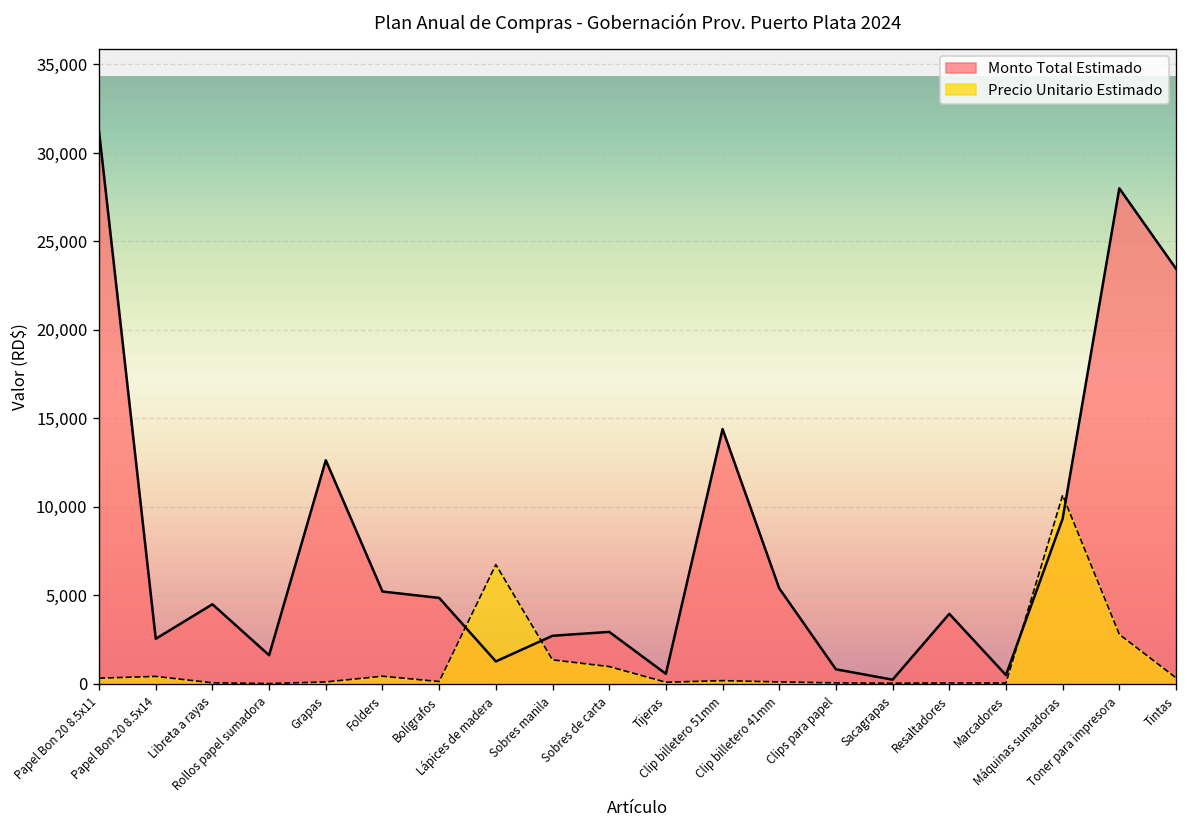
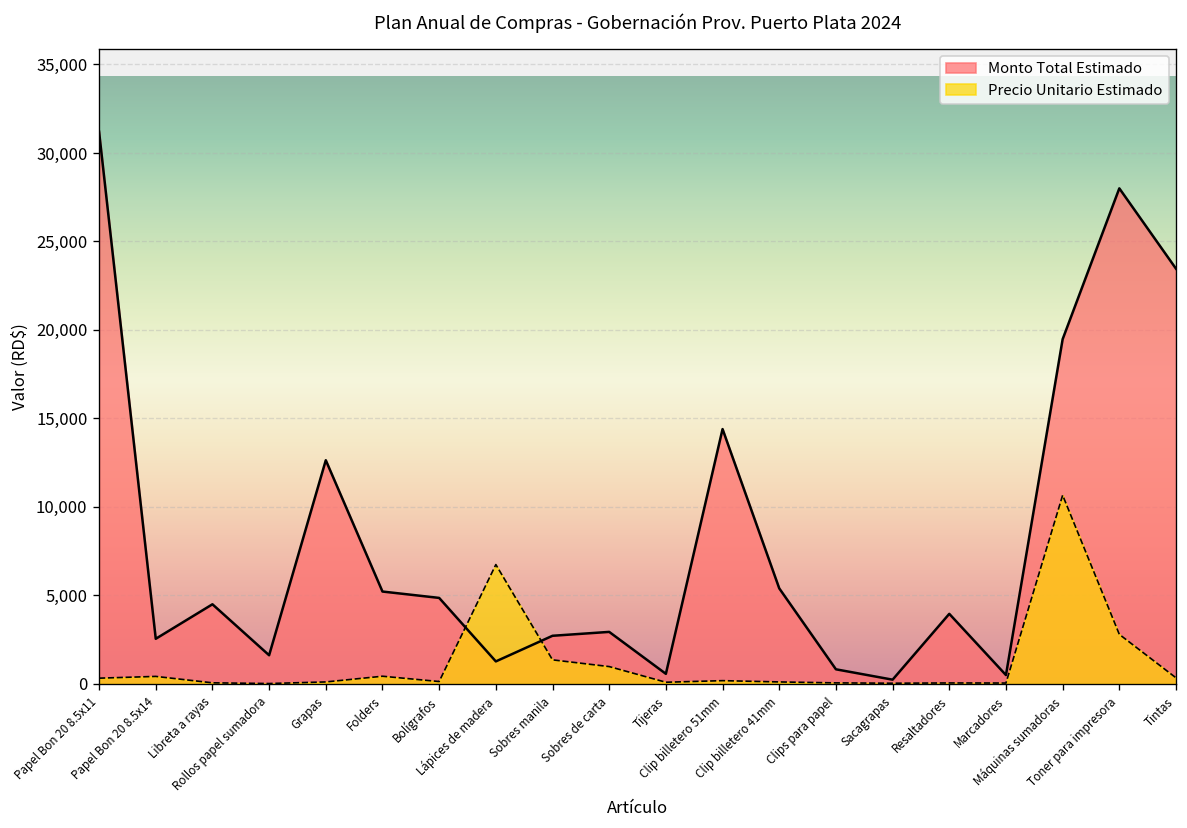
  {
    "Monto Total Estimado": {
      "Papel Bon 20 8.5x11": "31,200",
      "Papel Bon 20 8.5x14": "2,600",
      "Libreta a rayas": "4,500",
      "Rollos papel sumadora": "1,600",
      "Grapas": "12,600",
      "Folders": "5,200",
      "Bolígrafos": "4,900",
      "Lápices de madera": "1,300",
      "Sobres manila": "2,700",
      "Sobres de carta": "2,900",
      "Tijeras": "600",
      "Clip billetero 51mm": "14,400",
      "Clip billetero 41mm": "5,400",
      "Clips para papel": "800",
      "Sacagrapas": "200",
      "Resaltadores": "4,000",
      "Marcadores": "500",
-     "Máquinas sumadoras": "9,300",
+     "Máquinas sumadoras": "19,500",
      "Toner para impresora": "28,000",
      "Tintas": "23,500"
    },
    "Precio Unitario Estimado": {
      "Papel Bon 20 8.5x11": "300",
      "Papel Bon 20 8.5x14": "400",
      "Libreta a rayas": "100",
      "Rollos papel sumadora": "0",
      "Grapas": "100",
      "Folders": "400",
      "Bolígrafos": "100",
      "Lápices de madera": "6,700",
      "Sobres manila": "1,400",
      "Sobres de carta": "1,000",
      "Tijeras": "100",
      "Clip billetero 51mm": "200",
      "Clip billetero 41mm": "100",
      "Clips para papel": "100",
      "Sacagrapas": "0",
      "Resaltadores": "100",
      "Marcadores": "100",
      "Máquinas sumadoras": "10,700",
      "Toner para impresora": "2,800",
      "Tintas": "300"
    }
  }
